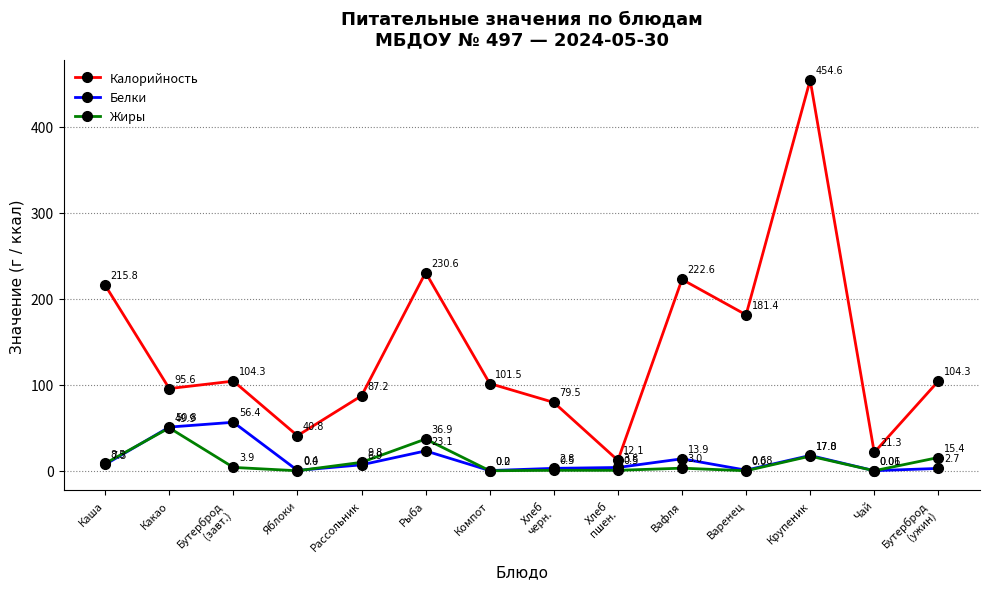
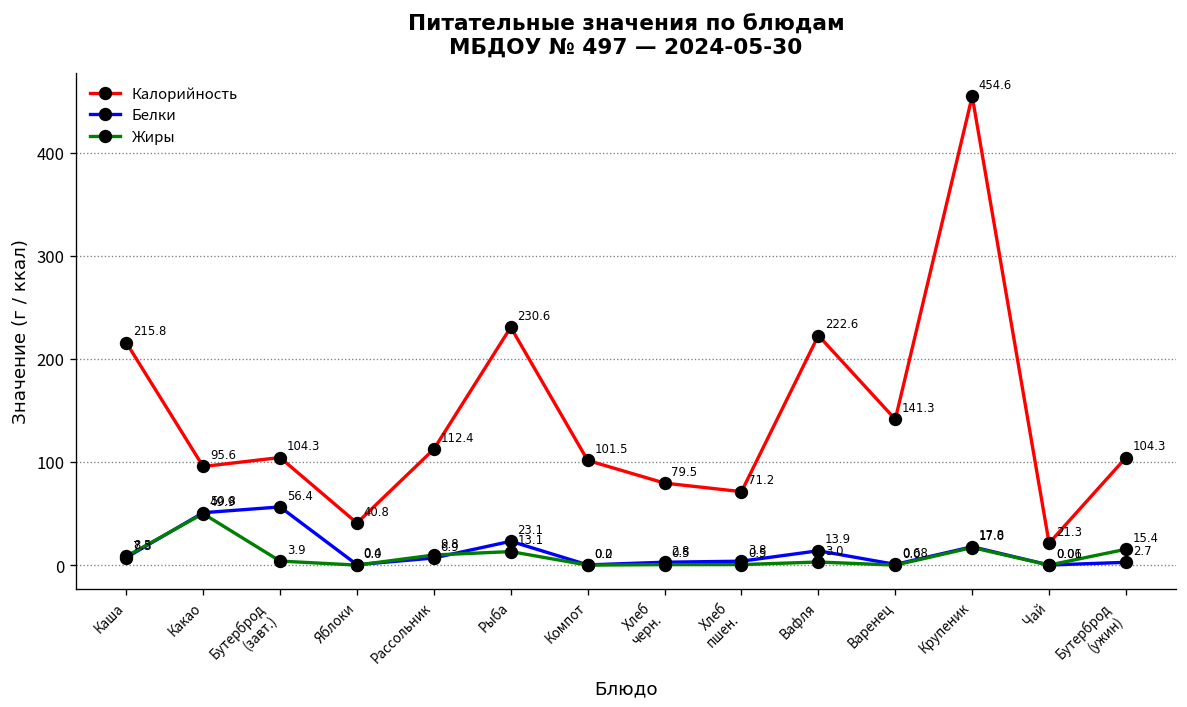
  {
    "Калорийность": {
      "Каша": 215.8,
      "Какао": 95.6,
      "Бутерброд (завт.)": 104.3,
      "Яблоки": 40.8,
-     "Рассольник": 87.2,
+     "Рассольник": 112.4,
      "Рыба": 230.6,
      "Компот": 101.5,
      "Хлеб черн.": 79.5,
-     "Хлеб пшен.": 12.1,
+     "Хлеб пшен.": 71.2,
      "Вафля": 222.6,
-     "Варенец": 181.4,
+     "Варенец": 141.3,
      "Крупеник": 454.6,
      "Чай": 21.3,
      "Бутерброд (ужин)": 104.3
    },
    "Белки": {
      "Бутерброд (завт.)": 56.4,
      "Рыба": 23.1,
      "Вафля": 13.9,
      "Бутерброд (ужин)": 2.7
    },
    "Жиры": {
      "Бутерброд (завт.)": 3.9,
-     "Рыба": 36.9,
+     "Рыба": 13.1,
      "Вафля": 3.0,
      "Бутерброд (ужин)": 15.4
    }
  }
